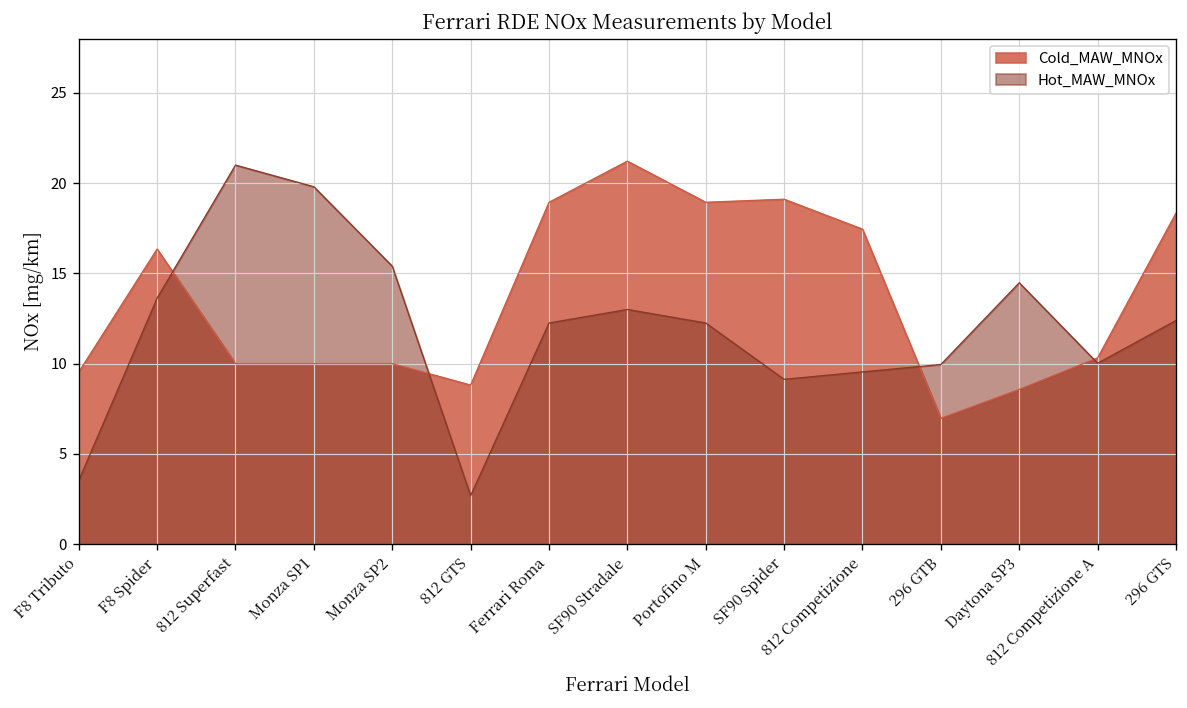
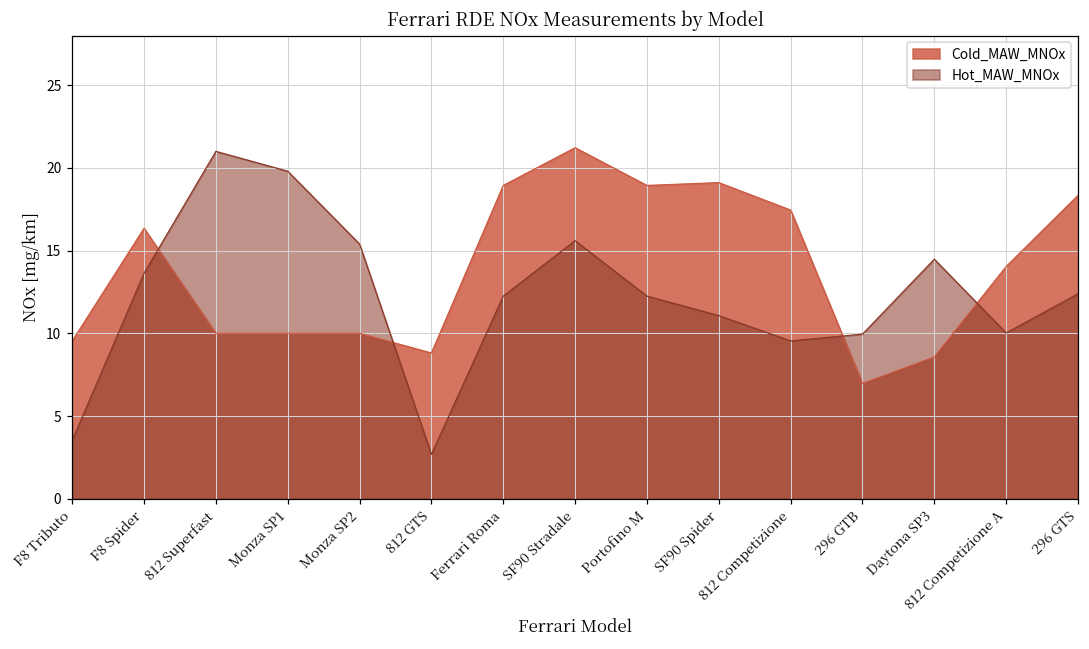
  {
    "Cold_MAW_MNOx": {
      "F8 Tributo": 9.5,
      "F8 Spider": 16.4,
      "812 Superfast": 10.0,
      "Monza SP1": 10.0,
      "Monza SP2": 10.0,
      "812 GTS": 8.8,
      "Ferrari Roma": 18.9,
      "SF90 Stradale": 21.2,
      "Portofino M": 18.9,
      "SF90 Spider": 19.1,
      "812 Competizione": 17.5,
      "296 GTB": 7.0,
      "Daytona SP3": 8.6,
-     "812 Competizione A": 10.3,
+     "812 Competizione A": 14.0,
      "296 GTS": 18.3
    },
    "Hot_MAW_MNOx": {
      "F8 Tributo": 3.5,
      "F8 Spider": 13.6,
      "812 Superfast": 21.0,
      "Monza SP1": 19.8,
      "Monza SP2": 15.4,
      "812 GTS": 2.7,
      "Ferrari Roma": 12.3,
-     "SF90 Stradale": 13.0,
+     "SF90 Stradale": 15.6,
      "Portofino M": 12.3,
-     "SF90 Spider": 9.1,
+     "SF90 Spider": 11.1,
      "812 Competizione": 9.5,
      "296 GTB": 10.0,
      "Daytona SP3": 14.5,
      "812 Competizione A": 10.0,
      "296 GTS": 12.4
    }
  }
